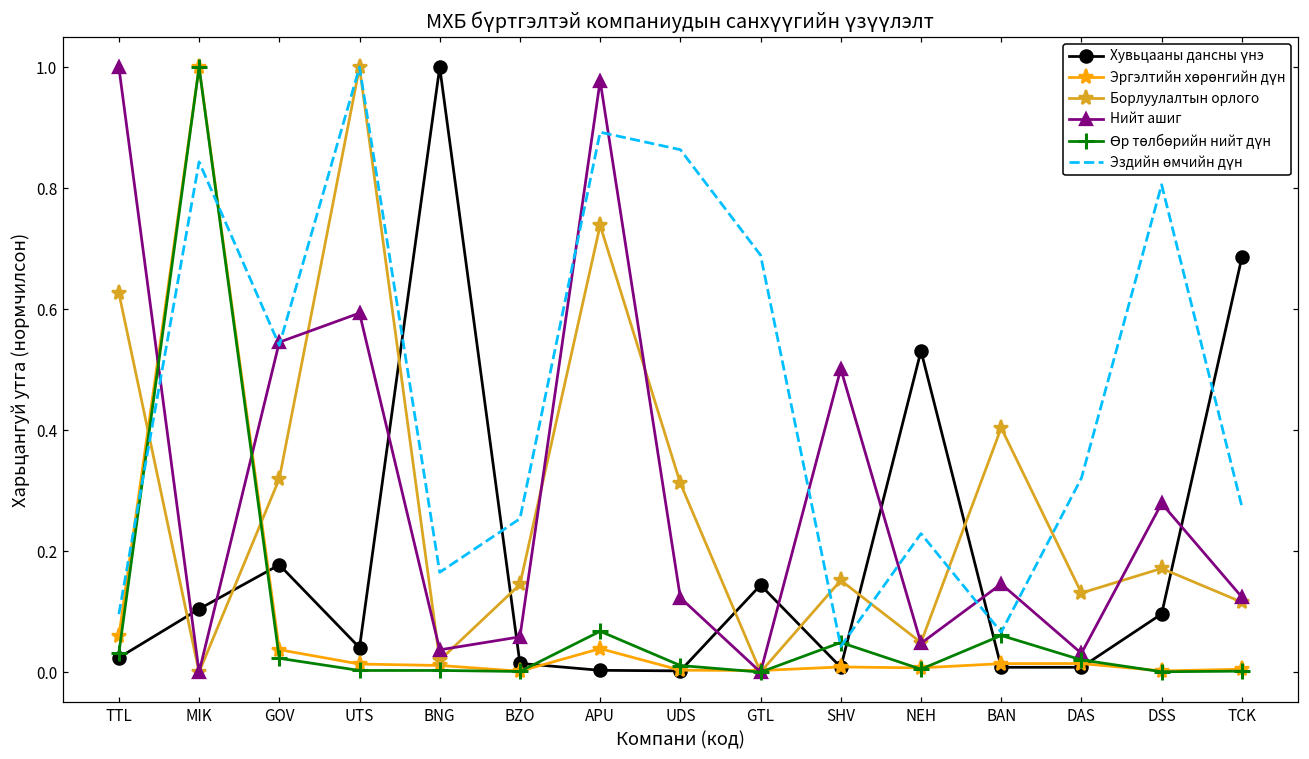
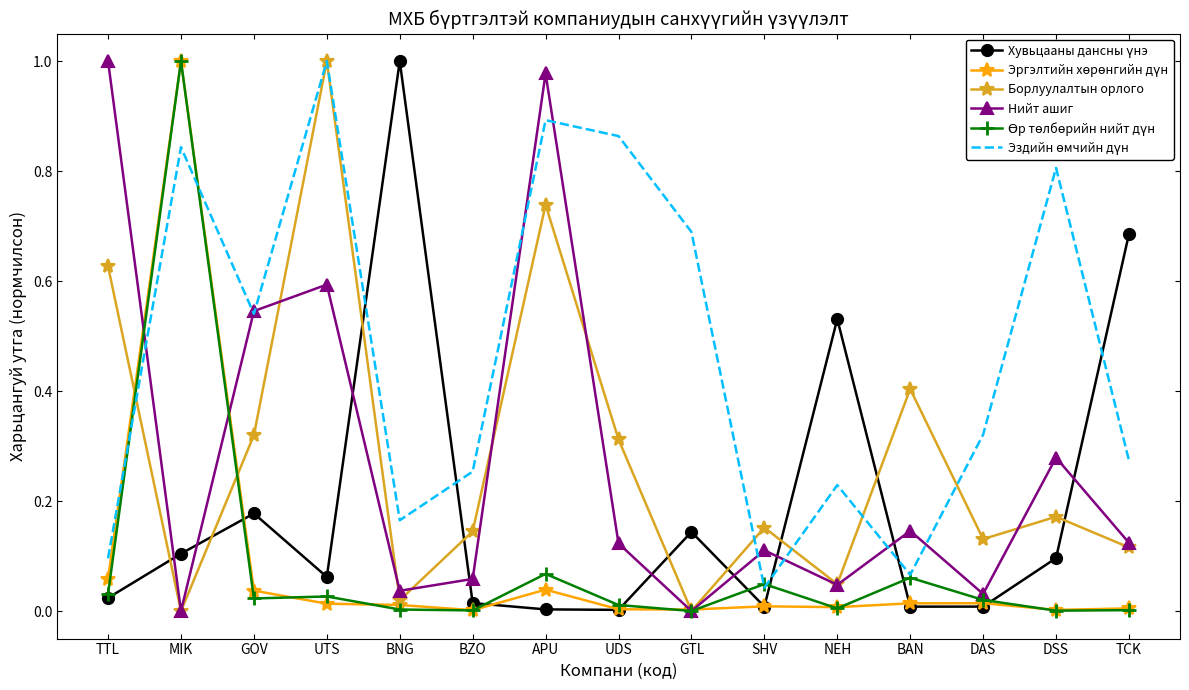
  {
    "Хувьцааны дансны үнэ": {
      "TTL": 0.02,
      "MIK": 0.10,
      "GOV": 0.18,
-     "UTS": 0.04,
+     "UTS": 0.06,
      "BNG": 1.00,
      "BZO": 0.01,
      "APU": 0.00,
      "GTL": 0.14,
      "NEH": 0.53,
      "BAN": 0.01,
      "DAS": 0.01,
      "DSS": 0.10,
      "TCK": 0.69
    },
    "Нийт ашиг": {
      "TTL": 1.00,
      "GOV": 0.55,
      "UTS": 0.59,
      "BNG": 0.04,
      "BZO": 0.06,
      "APU": 0.98,
      "UDS": 0.12,
-     "SHV": 0.50,
+     "SHV": 0.11,
      "BAN": 0.15,
      "DAS": 0.03,
      "DSS": 0.28,
      "TCK": 0.12
    },
    "Өр төлбөрийн нийт дүн": {
      "TTL": 0.03,
      "GOV": 0.02,
-     "UTS": 0.00,
+     "UTS": 0.03,
      "BNG": 0.00,
      "APU": 0.07,
      "UDS": 0.01,
      "SHV": 0.05,
      "BAN": 0.06,
      "DAS": 0.02
    },
    "Эздийн өмчийн дүн": {
      "TTL": 0.10,
      "MIK": 0.84,
      "GOV": 0.54,
      "BNG": 0.17,
      "BZO": 0.25,
      "APU": 0.89,
      "UDS": 0.86,
      "GTL": 0.69,
      "SHV": 0.04,
      "NEH": 0.23,
      "BAN": 0.07,
      "DAS": 0.32,
      "DSS": 0.81,
      "TCK": 0.27
    }
  }
